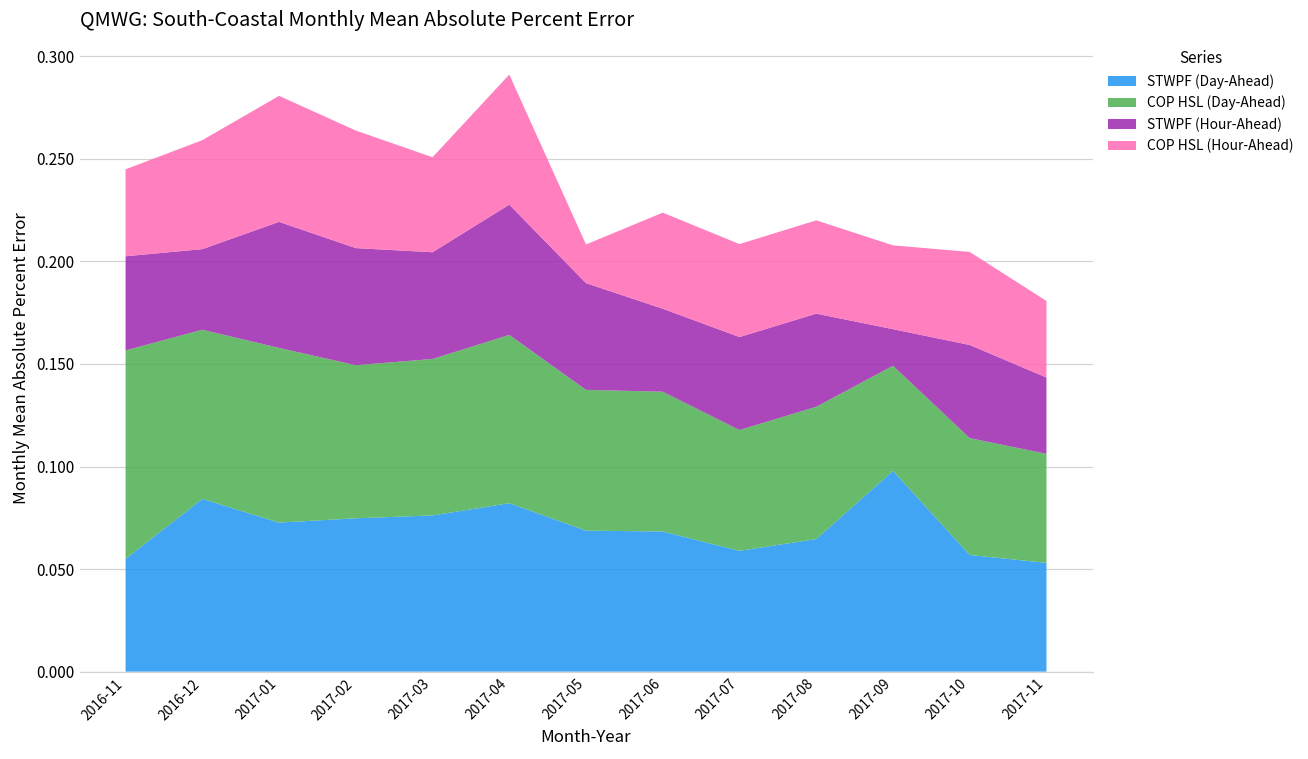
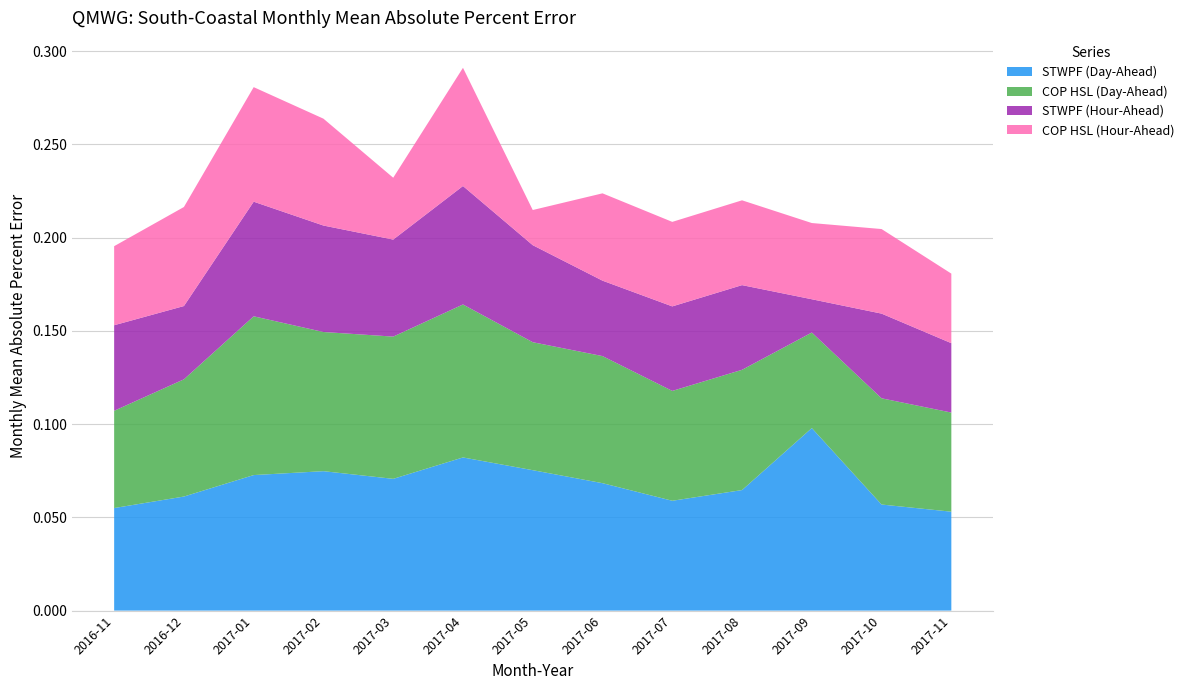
  {
    "STWPF (Day-Ahead)": {
      "2016-11": 0.055,
-     "2016-12": 0.084,
+     "2016-12": 0.061,
      "2017-01": 0.073,
      "2017-02": 0.075,
-     "2017-03": 0.076,
+     "2017-03": 0.071,
      "2017-04": 0.082,
-     "2017-05": 0.069,
+     "2017-05": 0.075,
      "2017-06": 0.068,
      "2017-07": 0.059,
      "2017-08": 0.065,
      "2017-09": 0.098,
      "2017-10": 0.057,
      "2017-11": 0.053
    },
    "COP HSL (Day-Ahead)": {
-     "2016-11": 0.102,
-     "2016-12": 0.082,
+     "2016-11": 0.052,
+     "2016-12": 0.063,
      "2017-01": 0.085,
      "2017-02": 0.075,
      "2017-03": 0.076,
      "2017-04": 0.082,
      "2017-05": 0.069,
      "2017-06": 0.068,
      "2017-07": 0.059,
      "2017-08": 0.064,
      "2017-09": 0.051,
      "2017-10": 0.057,
      "2017-11": 0.053
    },
    "STWPF (Hour-Ahead)": {
      "2016-11": 0.046,
      "2016-12": 0.039,
      "2017-01": 0.061,
      "2017-02": 0.057,
      "2017-03": 0.052,
      "2017-04": 0.064,
      "2017-05": 0.052,
      "2017-06": 0.040,
      "2017-07": 0.045,
      "2017-08": 0.045,
      "2017-09": 0.018,
      "2017-10": 0.045,
      "2017-11": 0.037
    },
    "COP HSL (Hour-Ahead)": {
      "2016-11": 0.042,
      "2016-12": 0.053,
      "2017-01": 0.061,
      "2017-02": 0.057,
-     "2017-03": 0.046,
+     "2017-03": 0.033,
      "2017-04": 0.063,
      "2017-05": 0.019,
      "2017-06": 0.047,
      "2017-07": 0.045,
      "2017-08": 0.045,
      "2017-09": 0.041,
      "2017-10": 0.045,
      "2017-11": 0.037
    }
  }
